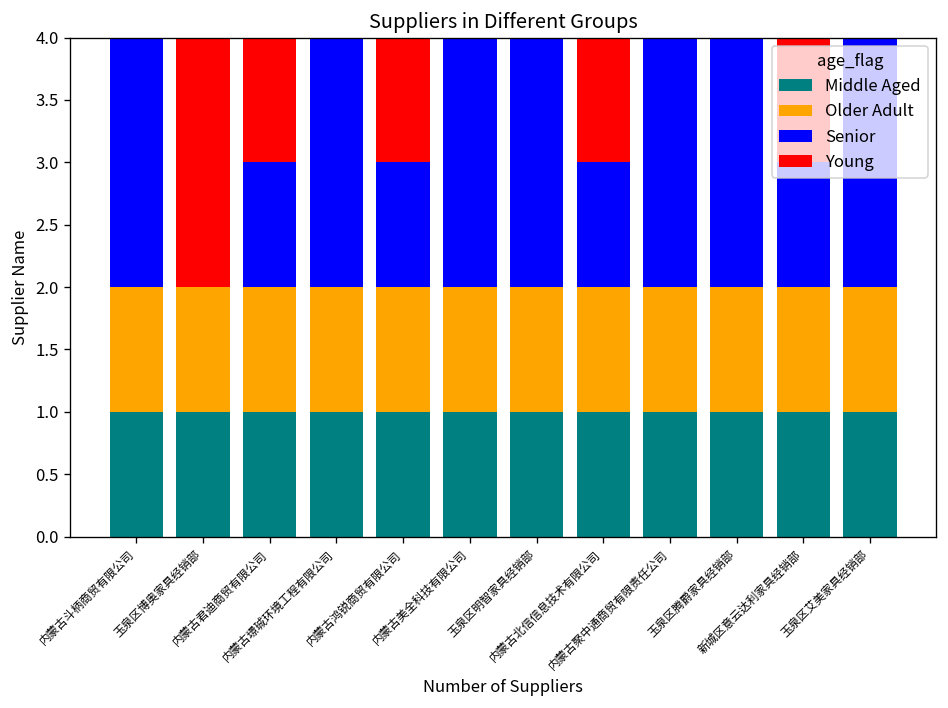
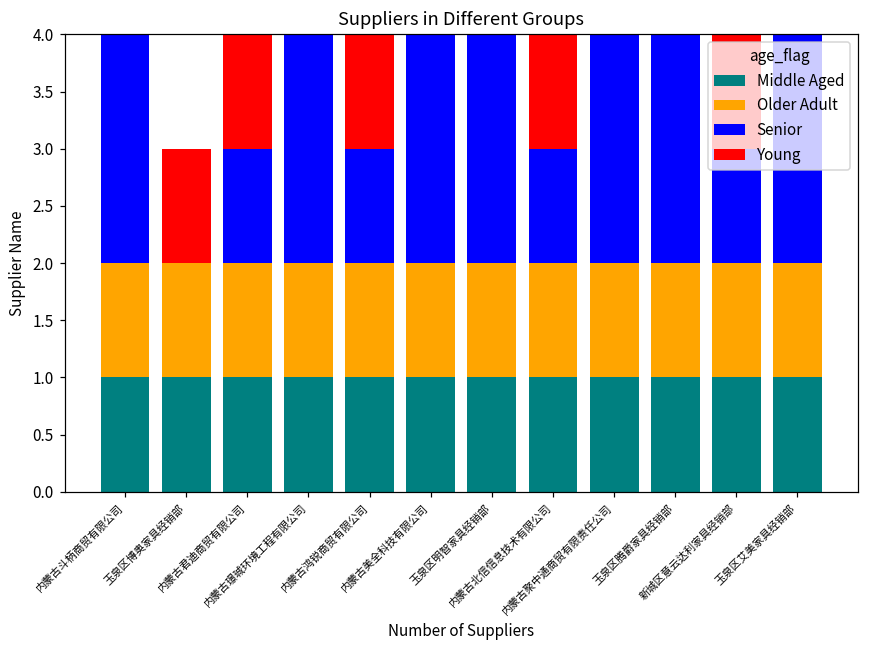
  {
    "Middle Aged": {
      "内蒙古斗柄商贸有限公司": 1,
      "玉泉区博奥家具经销部": 1,
      "内蒙古君迪商贸有限公司": 1,
      "内蒙古璟珹环境工程有限公司": 1,
      "内蒙古鸿锐商贸有限公司": 1,
      "内蒙古美全科技有限公司": 1,
      "玉泉区明智家具经销部": 1,
      "内蒙古北信信息技术有限公司": 1,
      "内蒙古聚中通商贸有限责任公司": 1,
      "玉泉区腾爵家具经销部": 1,
      "新城区意云达利家具经销部": 1,
      "玉泉区艾美家具经销部": 1
    },
    "Senior": {
      "内蒙古斗柄商贸有限公司": 2,
      "玉泉区博奥家具经销部": 0,
      "内蒙古君迪商贸有限公司": 1,
      "内蒙古璟珹环境工程有限公司": 2,
      "内蒙古鸿锐商贸有限公司": 1,
      "内蒙古美全科技有限公司": 2,
      "玉泉区明智家具经销部": 2,
      "内蒙古北信信息技术有限公司": 1,
      "内蒙古聚中通商贸有限责任公司": 2,
      "玉泉区腾爵家具经销部": 2,
      "玉泉区艾美家具经销部": 2
    },
    "Young": {
      "内蒙古斗柄商贸有限公司": 0,
-     "玉泉区博奥家具经销部": 2,
+     "玉泉区博奥家具经销部": 1,
      "内蒙古君迪商贸有限公司": 1,
      "内蒙古璟珹环境工程有限公司": 0,
      "内蒙古鸿锐商贸有限公司": 1,
      "内蒙古美全科技有限公司": 0,
      "玉泉区明智家具经销部": 0,
      "内蒙古北信信息技术有限公司": 1,
      "内蒙古聚中通商贸有限责任公司": 0,
      "玉泉区腾爵家具经销部": 0,
      "新城区意云达利家具经销部": 1,
      "玉泉区艾美家具经销部": 0
    }
  }
